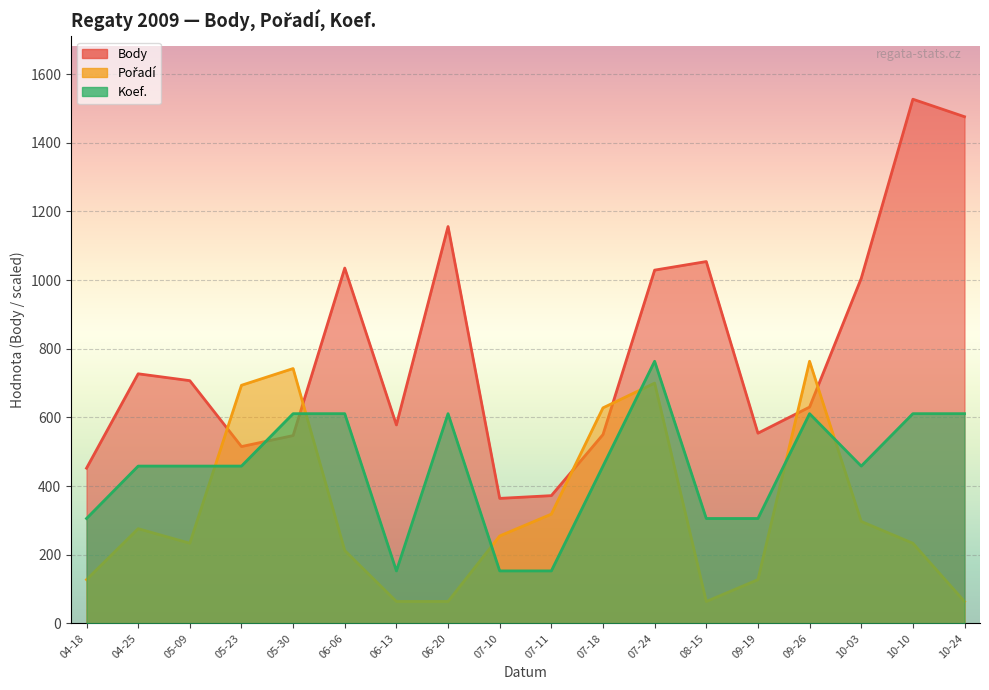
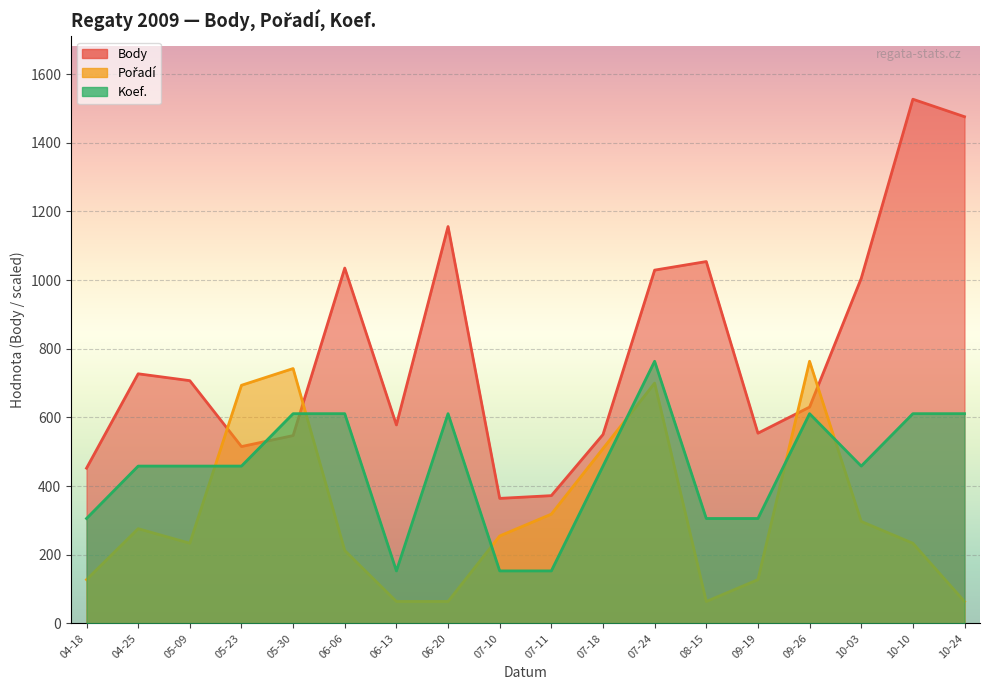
  {
    "Body": {
      "04-18": 450,
      "04-25": 730,
      "05-09": 710,
      "05-23": 520,
      "05-30": 550,
      "06-06": 1040,
      "06-13": 580,
      "06-20": 1160,
      "07-10": 360,
      "07-11": 370,
      "07-18": 550,
      "07-24": 1030,
      "08-15": 1050,
      "09-19": 550,
      "09-26": 630,
      "10-03": 1010,
      "10-10": 1530,
      "10-24": 1480
    },
    "Pořadí": {
      "04-18": 130,
      "04-25": 280,
      "05-09": 230,
      "05-23": 690,
      "05-30": 740,
      "06-06": 210,
      "06-13": 60,
      "06-20": 60,
      "07-10": 250,
      "07-11": 320,
-     "07-18": 630,
+     "07-18": 510,
      "07-24": 700,
      "08-15": 60,
      "09-19": 130,
      "09-26": 760,
      "10-03": 300,
      "10-10": 230,
      "10-24": 60
    },
    "Koef.": {
      "04-18": 310,
      "04-25": 460,
      "05-09": 460,
      "05-23": 460,
      "05-30": 610,
      "06-06": 610,
      "06-13": 150,
      "06-20": 610,
      "07-10": 150,
      "07-11": 150,
      "07-18": 460,
      "07-24": 760,
      "08-15": 310,
      "09-19": 310,
      "09-26": 610,
      "10-03": 460,
      "10-10": 610,
      "10-24": 610
    }
  }
